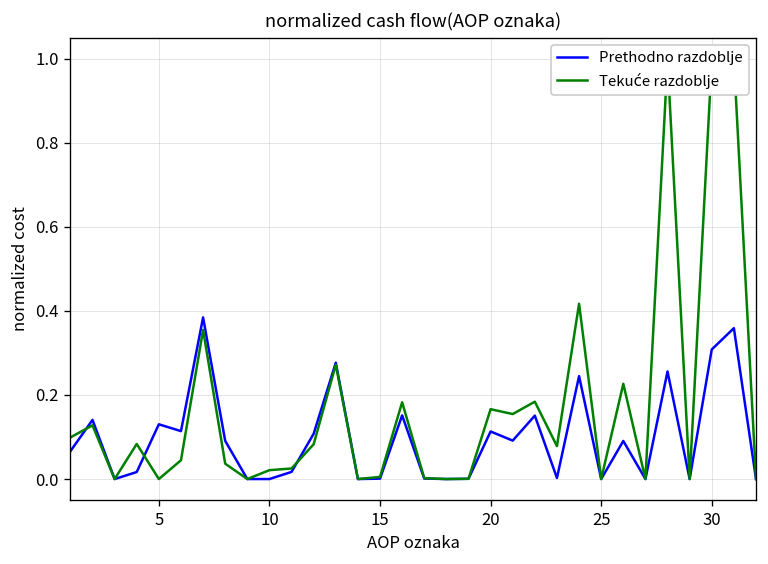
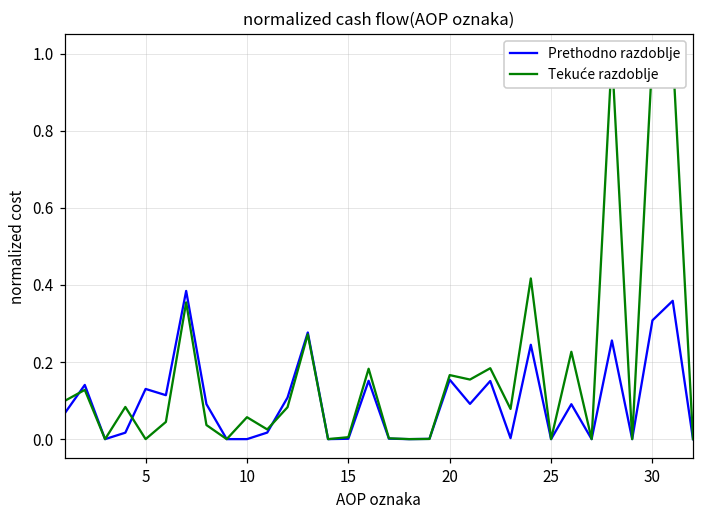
  {
    "Prethodno razdoblje": {
      "5": 0.13,
      "10": 0.00,
-     "20": 0.11,
+     "20": 0.15,
      "30": 0.31
    },
    "Tekuće razdoblje": {
      "5": 0.00,
-     "10": 0.02,
+     "10": 0.06,
      "20": 0.17
    }
  }
